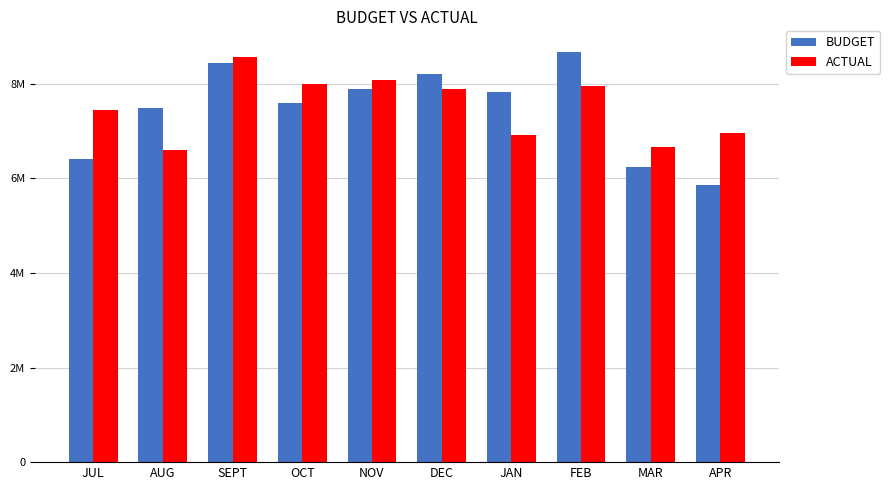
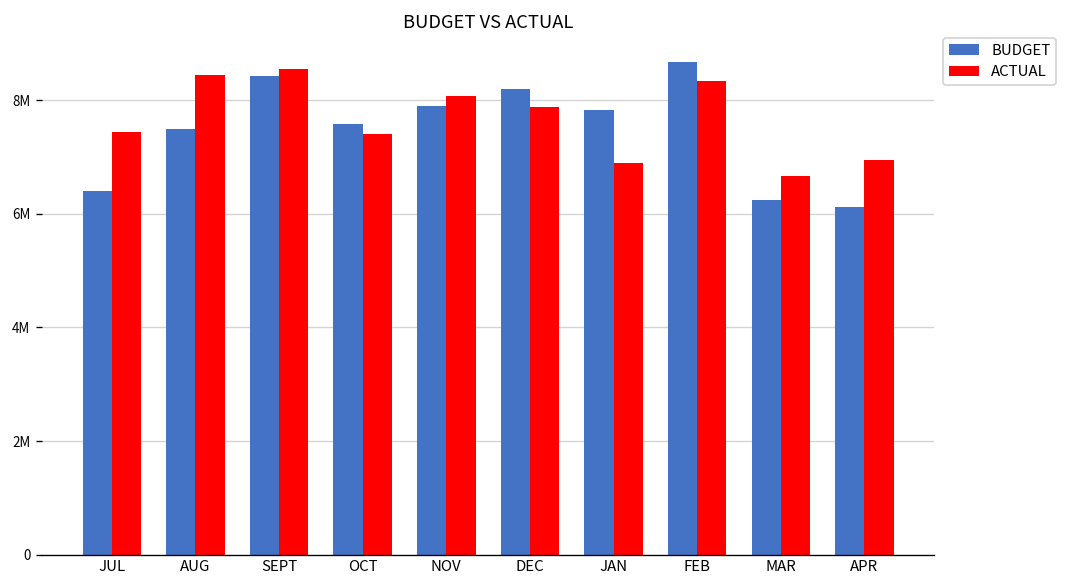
  {
    "BUDGET": {
      "JUL": 6400000,
      "AUG": 7500000,
      "SEPT": 8400000,
      "OCT": 7600000,
      "NOV": 7900000,
      "DEC": 8200000,
      "JAN": 7800000,
      "FEB": 8700000,
      "MAR": 6200000,
-     "APR": 5900000
+     "APR": 6100000
    },
    "ACTUAL": {
      "JUL": 7400000,
-     "AUG": 6600000,
+     "AUG": 8400000,
      "SEPT": 8600000,
-     "OCT": 8000000,
+     "OCT": 7400000,
      "NOV": 8100000,
      "DEC": 7900000,
      "JAN": 6900000,
-     "FEB": 7900000,
+     "FEB": 8300000,
      "MAR": 6700000,
      "APR": 7000000
    }
  }
